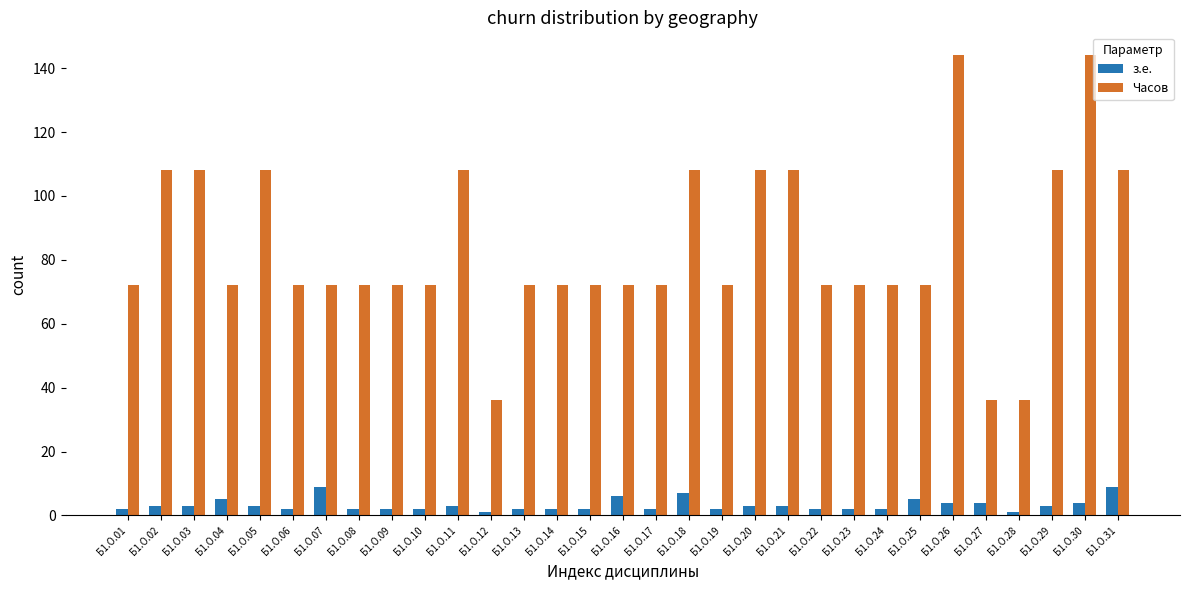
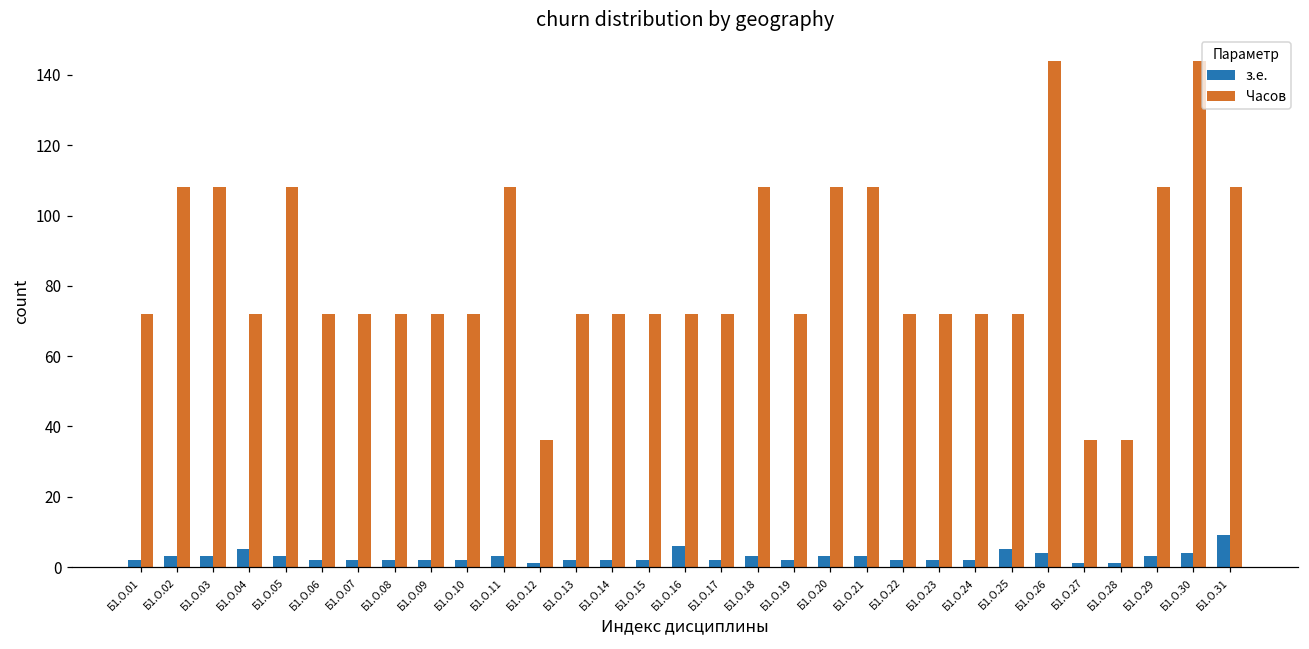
  {
    "з.е.": {
      "Б1.О.01": 2,
      "Б1.О.02": 3,
      "Б1.О.03": 3,
      "Б1.О.04": 5,
      "Б1.О.05": 3,
      "Б1.О.06": 2,
-     "Б1.О.07": 9,
+     "Б1.О.07": 2,
      "Б1.О.08": 2,
      "Б1.О.09": 2,
      "Б1.О.10": 2,
      "Б1.О.11": 3,
      "Б1.О.12": 1,
      "Б1.О.13": 2,
      "Б1.О.14": 2,
      "Б1.О.15": 2,
      "Б1.О.16": 6,
      "Б1.О.17": 2,
-     "Б1.О.18": 7,
+     "Б1.О.18": 3,
      "Б1.О.19": 2,
      "Б1.О.20": 3,
      "Б1.О.21": 3,
      "Б1.О.22": 2,
      "Б1.О.23": 2,
      "Б1.О.24": 2,
      "Б1.О.25": 5,
      "Б1.О.26": 4,
-     "Б1.О.27": 4,
+     "Б1.О.27": 1,
      "Б1.О.28": 1,
      "Б1.О.29": 3,
      "Б1.О.30": 4,
      "Б1.О.31": 9
    },
    "Часов": {
      "Б1.О.01": 72,
      "Б1.О.02": 108,
      "Б1.О.03": 108,
      "Б1.О.04": 72,
      "Б1.О.05": 108,
      "Б1.О.06": 72,
      "Б1.О.07": 72,
      "Б1.О.08": 72,
      "Б1.О.09": 72,
      "Б1.О.10": 72,
      "Б1.О.11": 108,
      "Б1.О.12": 36,
      "Б1.О.13": 72,
      "Б1.О.14": 72,
      "Б1.О.15": 72,
      "Б1.О.16": 72,
      "Б1.О.17": 72,
      "Б1.О.18": 108,
      "Б1.О.19": 72,
      "Б1.О.20": 108,
      "Б1.О.21": 108,
      "Б1.О.22": 72,
      "Б1.О.23": 72,
      "Б1.О.24": 72,
      "Б1.О.25": 72,
      "Б1.О.26": 144,
      "Б1.О.27": 36,
      "Б1.О.28": 36,
      "Б1.О.29": 108,
      "Б1.О.30": 144,
      "Б1.О.31": 108
    }
  }
